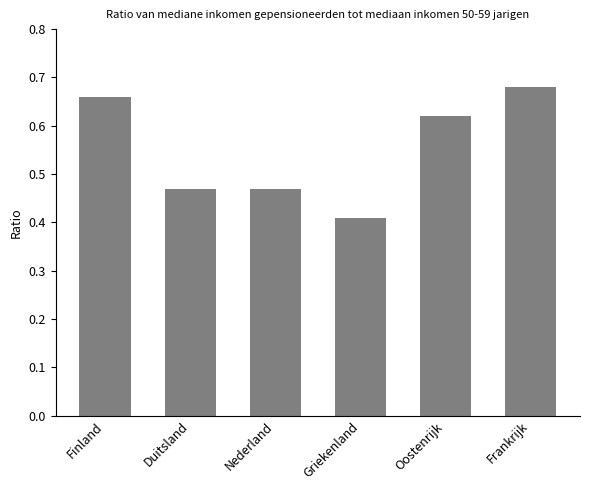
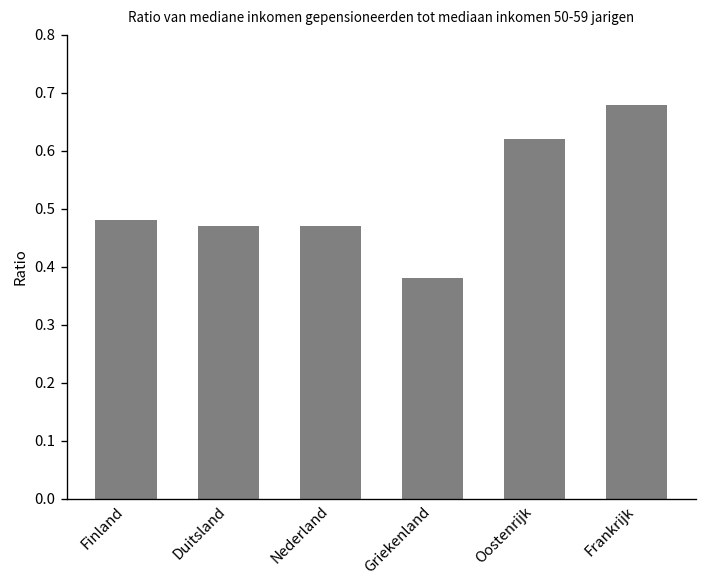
  {
-   "Finland": 0.66,
+   "Finland": 0.48,
    "Duitsland": 0.47,
    "Nederland": 0.47,
-   "Griekenland": 0.41,
+   "Griekenland": 0.38,
    "Oostenrijk": 0.62,
    "Frankrijk": 0.68
  }
